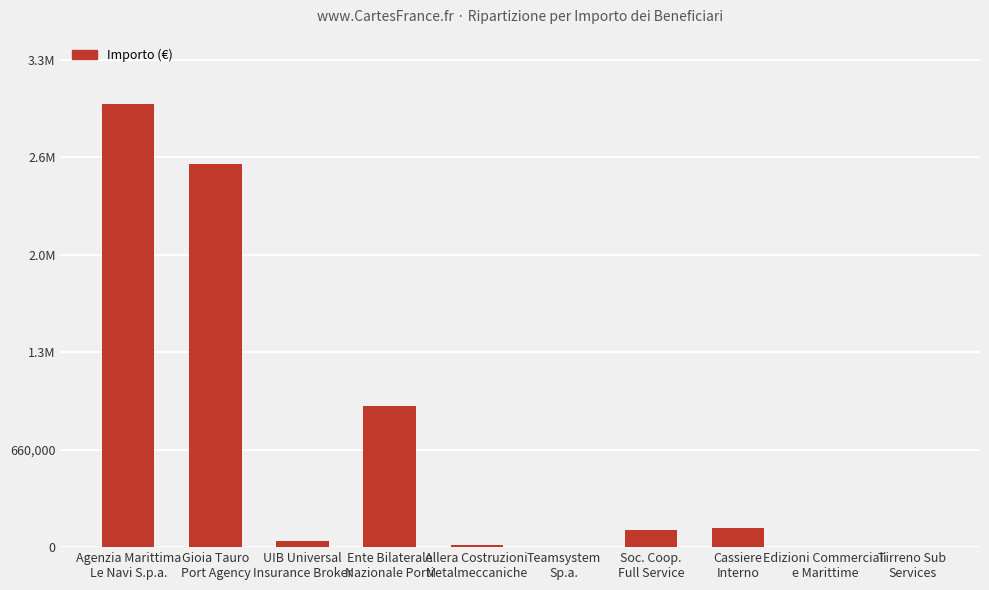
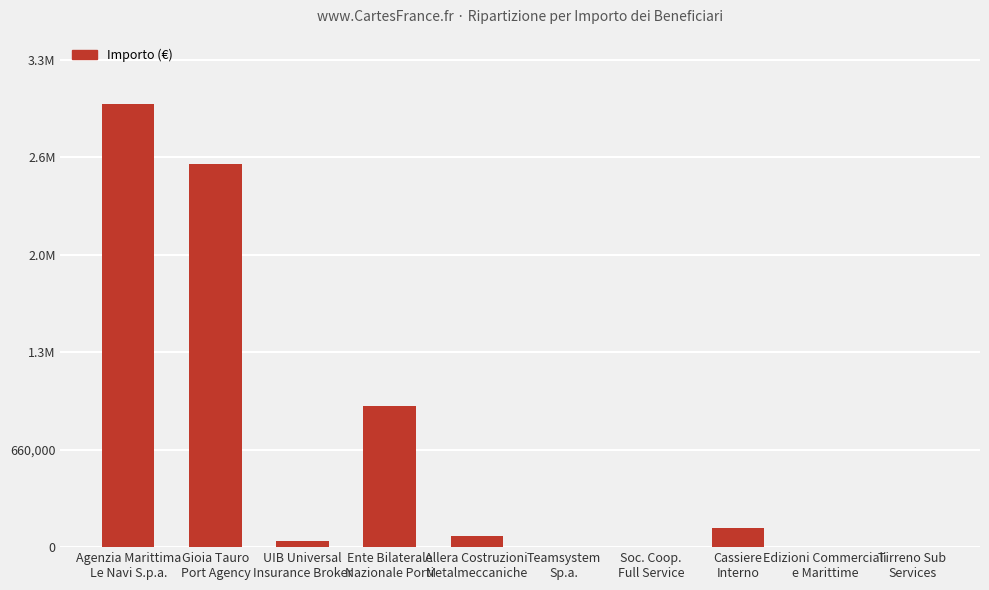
  {
    "Agenzia Marittima Le Navi S.p.a.": "3,000,000",
    "Gioia Tauro Port Agency": "2,600,000",
    "UIB Universal Insurance Broker": "40,000",
    "Ente Bilaterale Nazionale Porti": "950,000",
-   "Allera Costruzioni Metalmeccaniche": "10,000",
-   "Soc. Coop. Full Service": "110,000",
+   "Allera Costruzioni Metalmeccaniche": "80,000",
+   "Soc. Coop. Full Service": "0",
    "Cassiere Interno": "130,000"
  }
